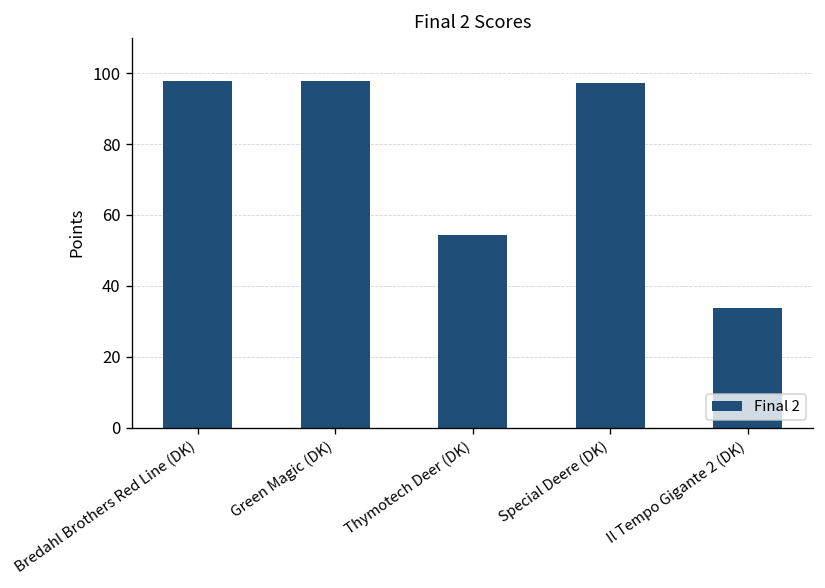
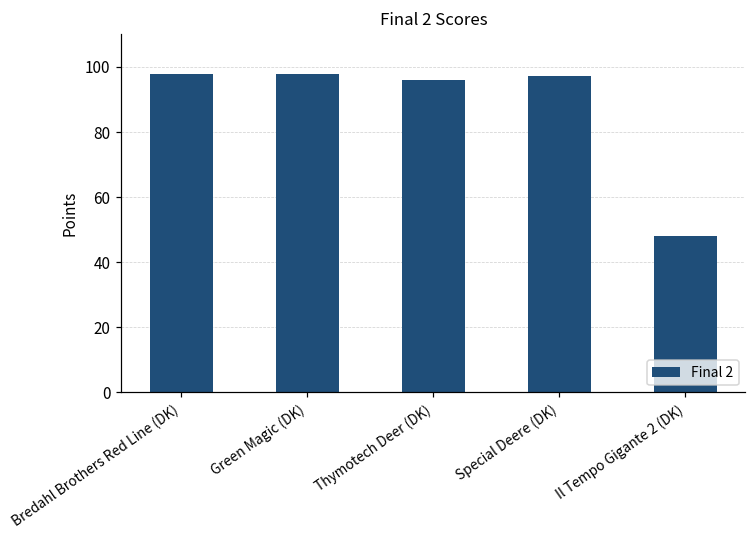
  {
    "Bredahl Brothers Red Line (DK)": 98,
    "Green Magic (DK)": 98,
-   "Thymotech Deer (DK)": 54,
+   "Thymotech Deer (DK)": 96,
    "Special Deere (DK)": 97,
-   "Il Tempo Gigante 2 (DK)": 34
+   "Il Tempo Gigante 2 (DK)": 48
  }
